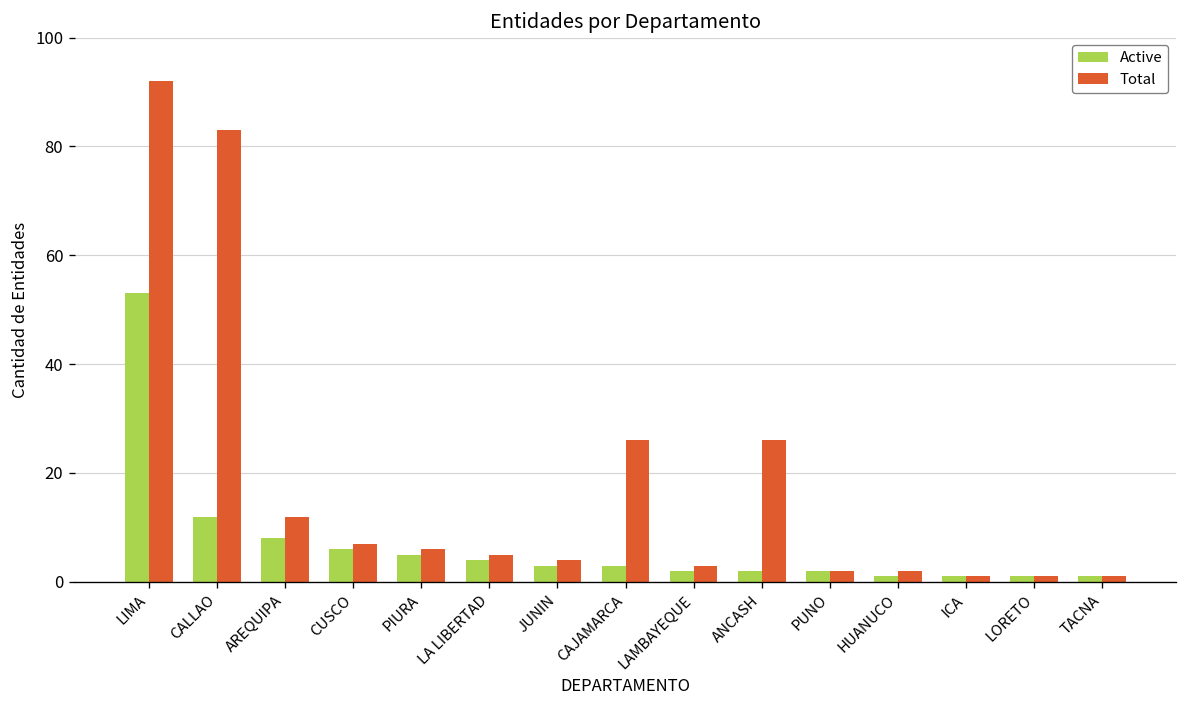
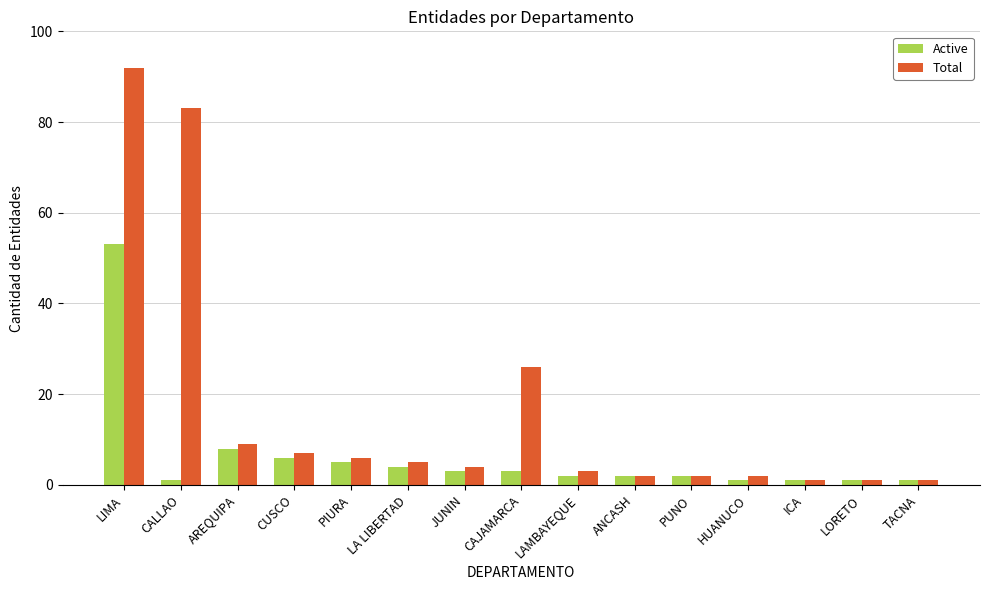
  {
    "Active": {
      "LIMA": 53,
-     "CALLAO": 12,
+     "CALLAO": 1,
      "AREQUIPA": 8,
      "CUSCO": 6,
      "PIURA": 5,
      "LA LIBERTAD": 4,
      "JUNIN": 3,
      "CAJAMARCA": 3,
      "LAMBAYEQUE": 2,
      "ANCASH": 2,
      "PUNO": 2,
      "HUANUCO": 1,
      "ICA": 1,
      "LORETO": 1,
      "TACNA": 1
    },
    "Total": {
      "LIMA": 92,
      "CALLAO": 83,
-     "AREQUIPA": 12,
+     "AREQUIPA": 9,
      "CUSCO": 7,
      "PIURA": 6,
      "LA LIBERTAD": 5,
      "JUNIN": 4,
      "CAJAMARCA": 26,
      "LAMBAYEQUE": 3,
-     "ANCASH": 26,
+     "ANCASH": 2,
      "PUNO": 2,
      "HUANUCO": 2,
      "ICA": 1,
      "LORETO": 1,
      "TACNA": 1
    }
  }
